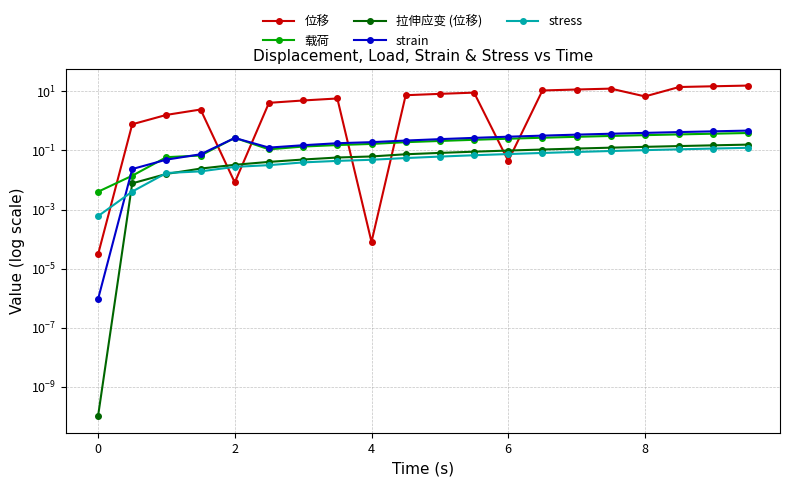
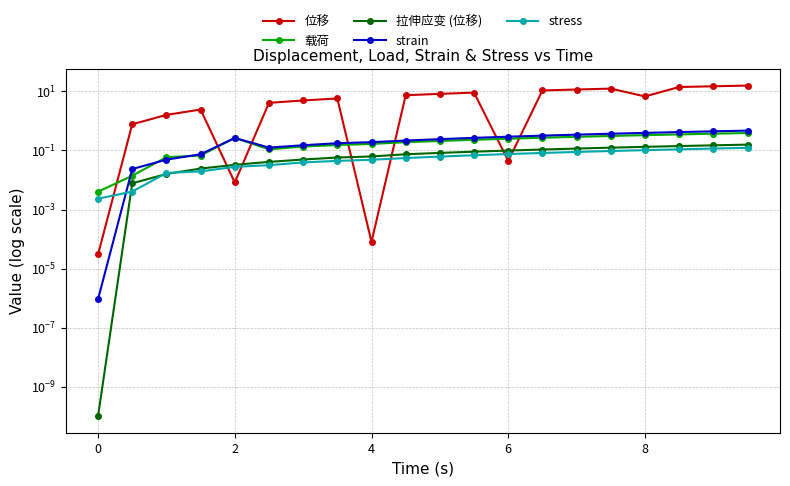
  {
    "位移": {
      "0": 0.00003,
      "2": 0.008,
      "4": 0.00008,
      "6": 0.04,
      "8": 7
    },
    "载荷": {
      "0": 0.004
    },
    "拉伸应变 (位移)": {
      "0": 0.00000000010,
      "4": 0.06,
      "6": 0.10,
      "8": 0.1
    },
    "strain": {
      "0": 0.0000009
    },
    "stress": {
-     "0": 0.0006,
+     "0": 0.002,
      "4": 0.05,
      "6": 0.08,
      "8": 0.10
    }
  }
